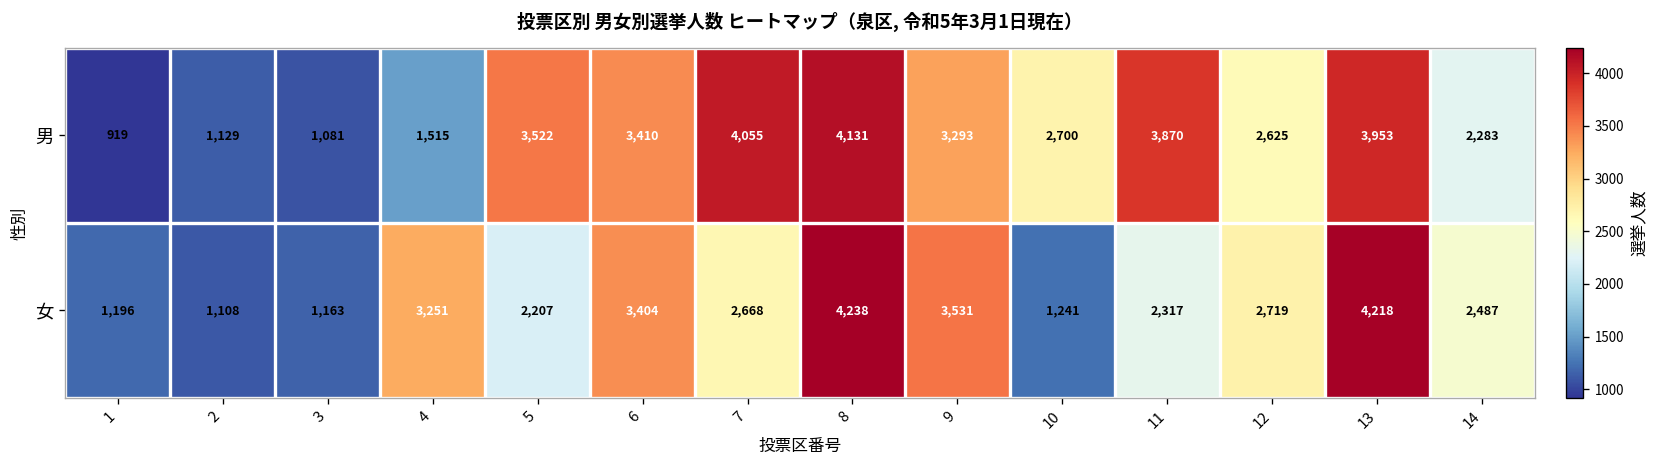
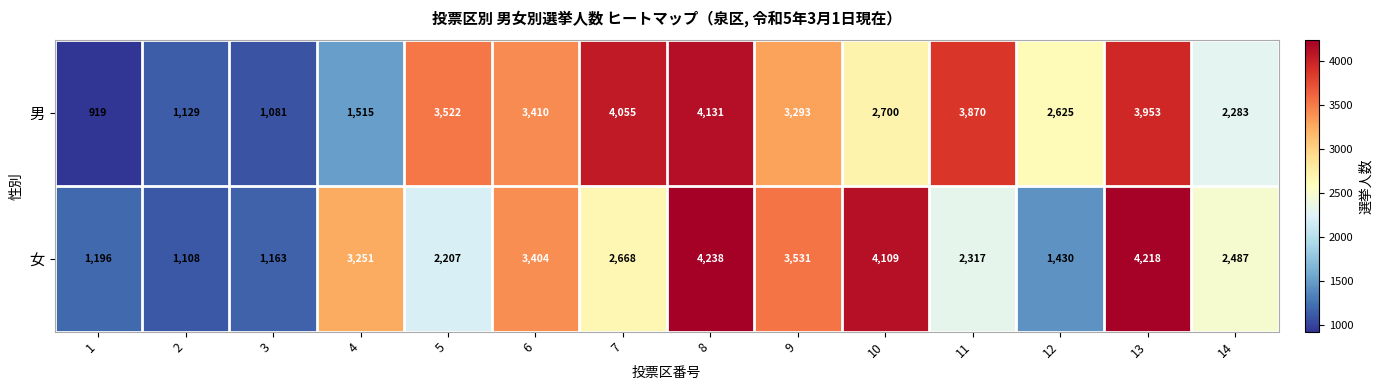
  {
    "男": {
      "1": "919",
      "2": "1,129",
      "3": "1,081",
      "4": "1,515",
      "5": "3,522",
      "6": "3,410",
      "7": "4,055",
      "8": "4,131",
      "9": "3,293",
      "10": "2,700",
      "11": "3,870",
      "12": "2,625",
      "13": "3,953",
      "14": "2,283"
    },
    "女": {
      "1": "1,196",
      "2": "1,108",
      "3": "1,163",
      "4": "3,251",
      "5": "2,207",
      "6": "3,404",
      "7": "2,668",
      "8": "4,238",
      "9": "3,531",
-     "10": "1,241",
+     "10": "4,109",
      "11": "2,317",
-     "12": "2,719",
+     "12": "1,430",
      "13": "4,218",
      "14": "2,487"
    }
  }
